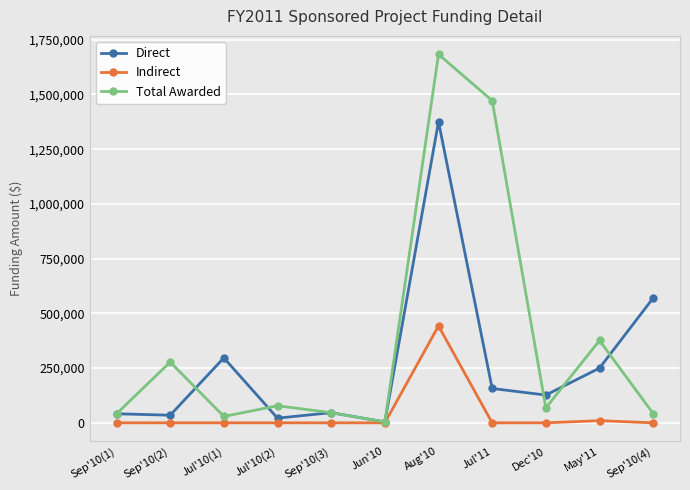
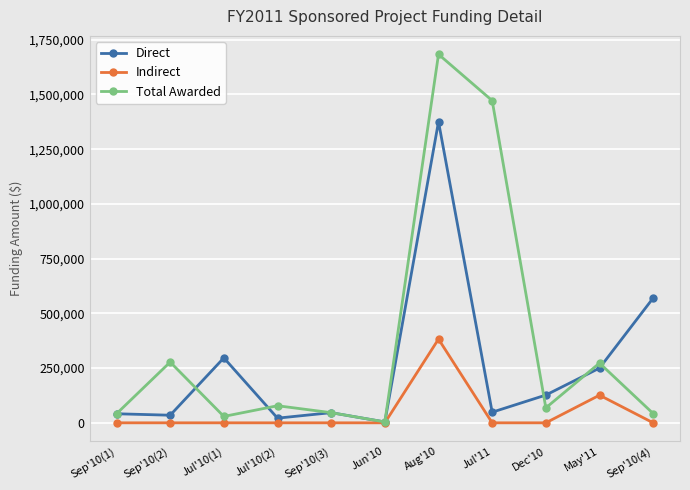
  {
    "Direct": {
      "Sep'10(2)": "30,000",
      "Jul'10(1)": "300,000",
      "Jul'10(2)": "20,000",
      "Aug'10": "1,380,000",
-     "Jul'11": "160,000",
+     "Jul'11": "50,000",
      "Dec'10": "130,000",
      "May'11": "250,000",
      "Sep'10(4)": "570,000"
    },
    "Indirect": {
      "Sep'10(1)": "0",
      "Sep'10(2)": "0",
      "Jul'10(1)": "0",
      "Jul'10(2)": "0",
      "Sep'10(3)": "0",
-     "Aug'10": "440,000",
+     "Aug'10": "380,000",
      "Jul'11": "0",
      "Dec'10": "0",
-     "May'11": "10,000",
+     "May'11": "130,000",
      "Sep'10(4)": "0"
    },
    "Total Awarded": {
      "Sep'10(2)": "280,000",
      "Jul'10(1)": "30,000",
      "Jul'10(2)": "80,000",
      "Aug'10": "1,680,000",
      "Jul'11": "1,470,000",
      "Dec'10": "70,000",
-     "May'11": "380,000",
+     "May'11": "270,000",
      "Sep'10(4)": "40,000"
    }
  }
